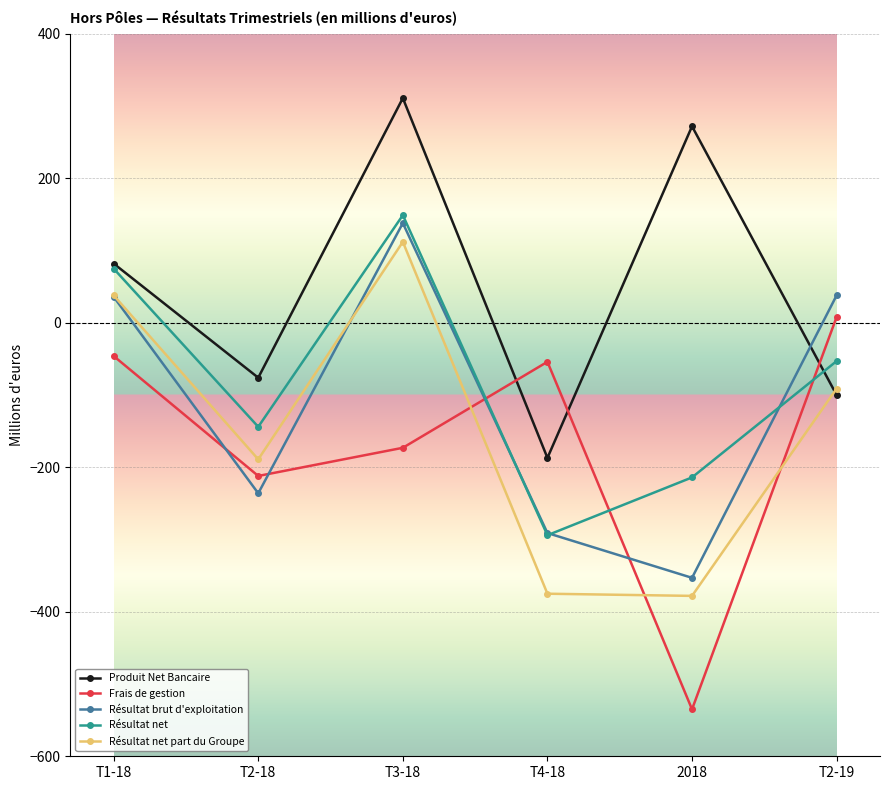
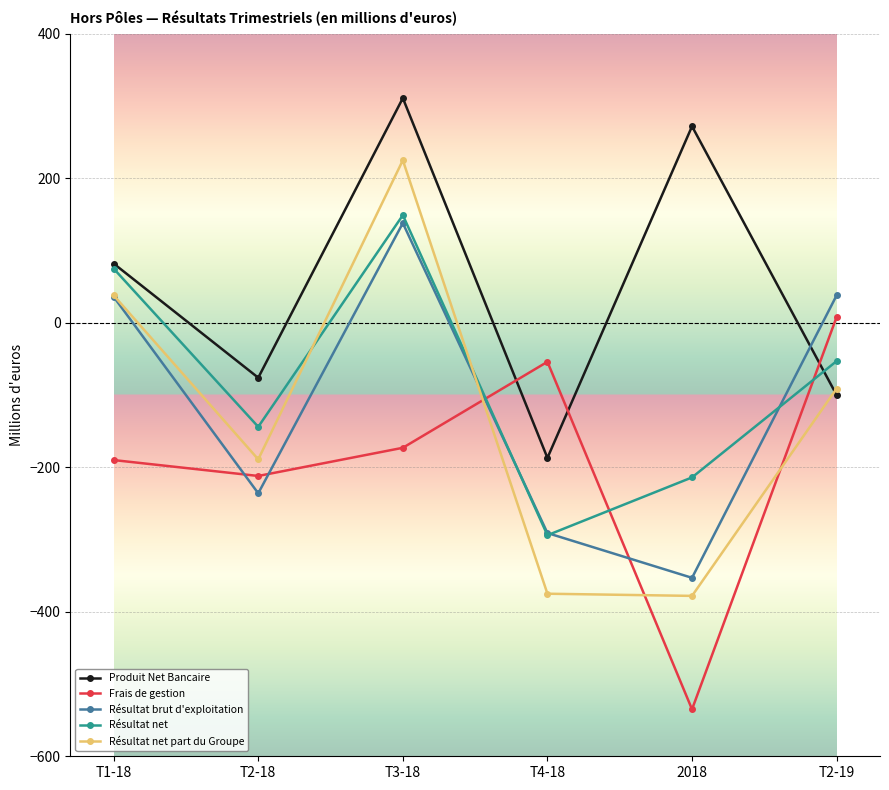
  {
    "Produit Net Bancaire": {
      "T1-18": 80,
      "T2-18": -80,
      "T3-18": 310,
      "T4-18": -190,
      "2018": 270,
      "T2-19": -100
    },
    "Frais de gestion": {
-     "T1-18": -50,
+     "T1-18": -190,
      "T2-18": -210,
      "T3-18": -170,
      "T4-18": -50,
      "2018": -540,
      "T2-19": 10
    },
    "Résultat net part du Groupe": {
      "T2-18": -190,
-     "T3-18": 110,
+     "T3-18": 230,
      "T4-18": -380,
      "2018": -380,
      "T2-19": -90
    }
  }
